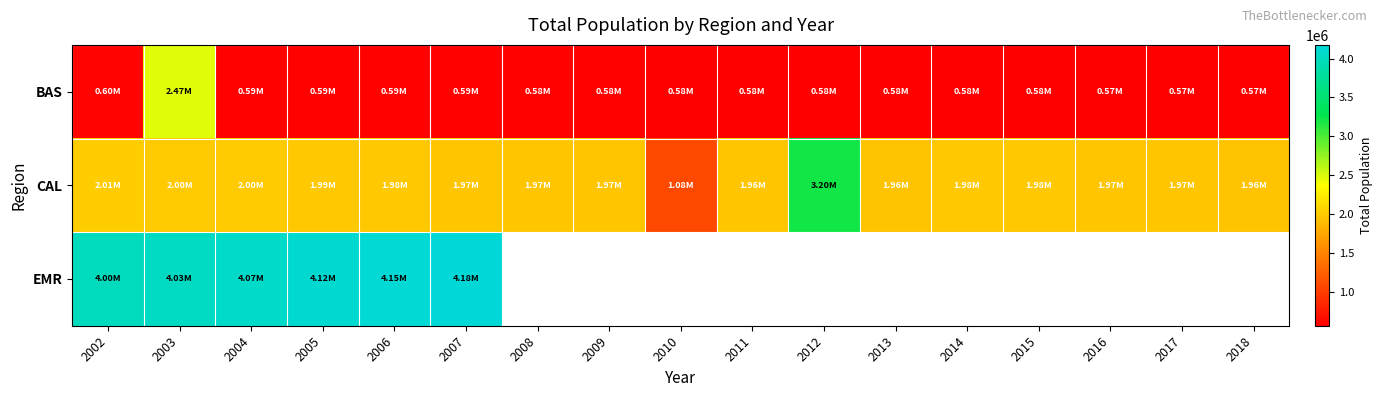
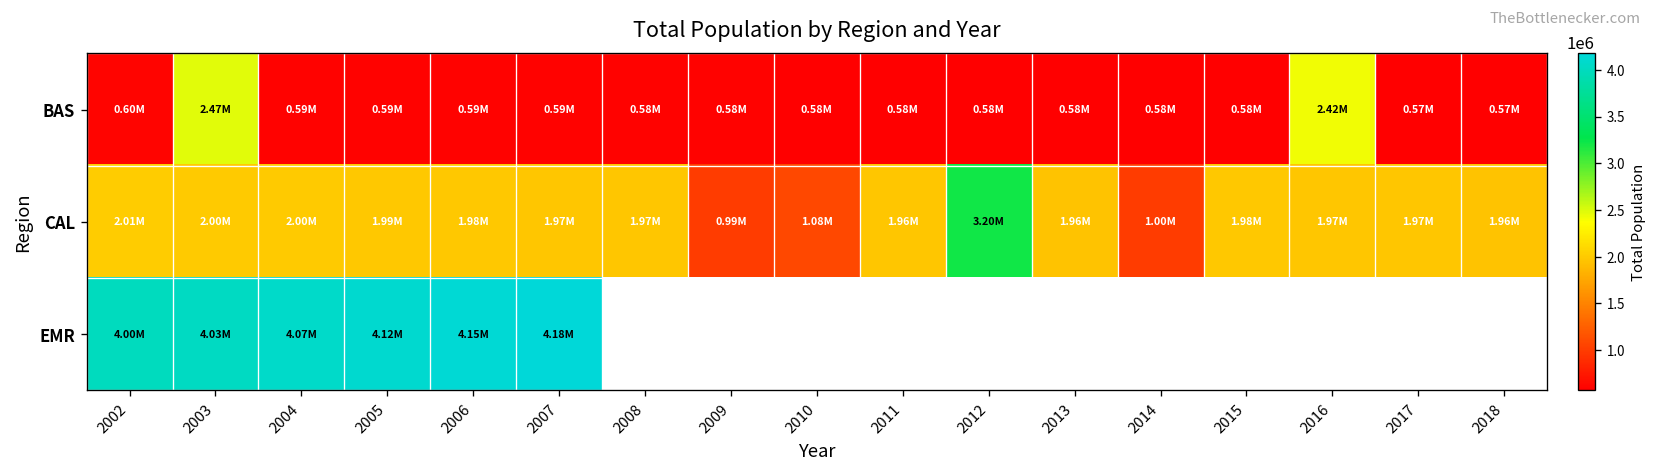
  {
    "BAS": {
      "2002": "0.60M",
      "2003": "2.47M",
      "2004": "0.59M",
      "2005": "0.59M",
      "2006": "0.59M",
      "2007": "0.59M",
      "2008": "0.58M",
      "2009": "0.58M",
      "2010": "0.58M",
      "2011": "0.58M",
      "2012": "0.58M",
      "2013": "0.58M",
      "2014": "0.58M",
      "2015": "0.58M",
-     "2016": "0.57M",
+     "2016": "2.42M",
      "2017": "0.57M",
      "2018": "0.57M"
    },
    "CAL": {
      "2002": "2.01M",
      "2003": "2.00M",
      "2004": "2.00M",
      "2005": "1.99M",
      "2006": "1.98M",
      "2007": "1.97M",
      "2008": "1.97M",
-     "2009": "1.97M",
+     "2009": "0.99M",
      "2010": "1.08M",
      "2011": "1.96M",
      "2012": "3.20M",
      "2013": "1.96M",
-     "2014": "1.98M",
+     "2014": "1.00M",
      "2015": "1.98M",
      "2016": "1.97M",
      "2017": "1.97M",
      "2018": "1.96M"
    },
    "EMR": {
      "2002": "4.00M",
      "2003": "4.03M",
      "2004": "4.07M",
      "2005": "4.12M",
      "2006": "4.15M",
      "2007": "4.18M"
    }
  }
